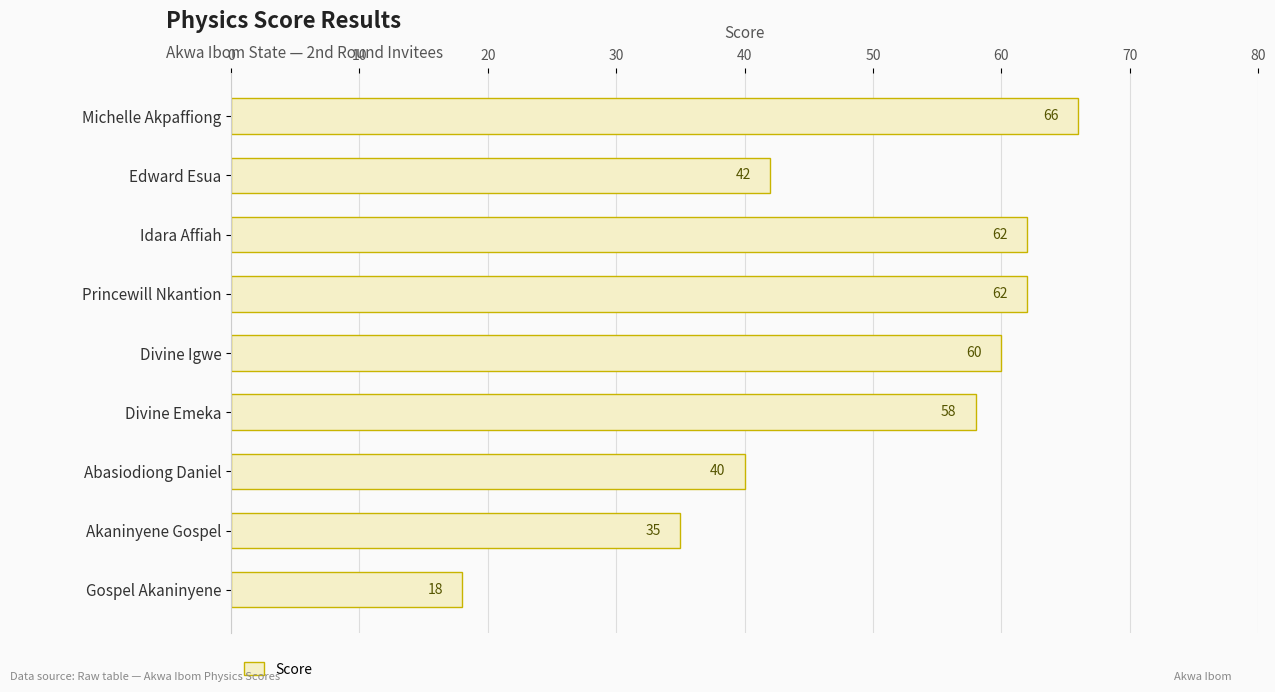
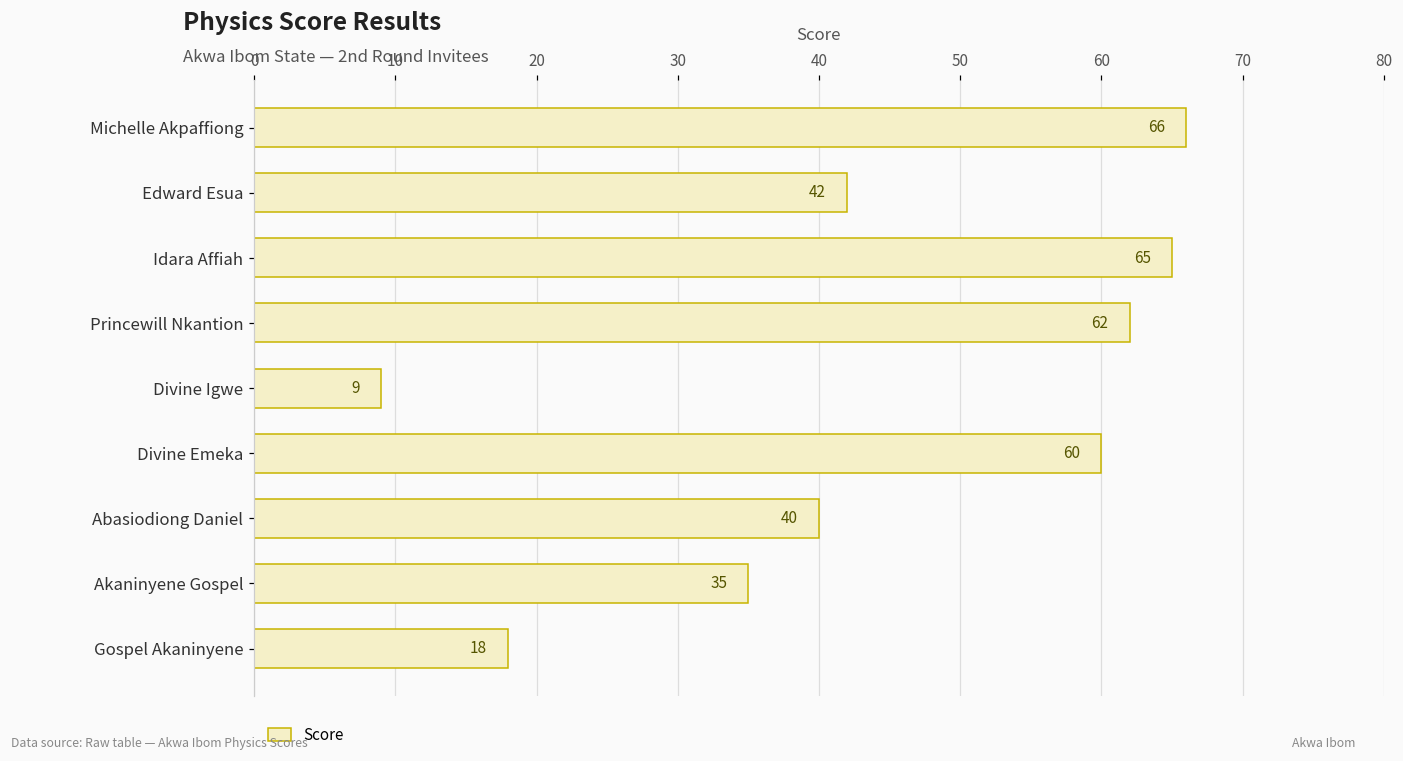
  {
    "Michelle Akpaffiong": 66,
    "Edward Esua": 42,
-   "Idara Affiah": 62,
+   "Idara Affiah": 65,
    "Princewill Nkantion": 62,
-   "Divine Igwe": 60,
-   "Divine Emeka": 58,
+   "Divine Igwe": 9,
+   "Divine Emeka": 60,
    "Abasiodiong Daniel": 40,
    "Akaninyene Gospel": 35,
    "Gospel Akaninyene": 18
  }
